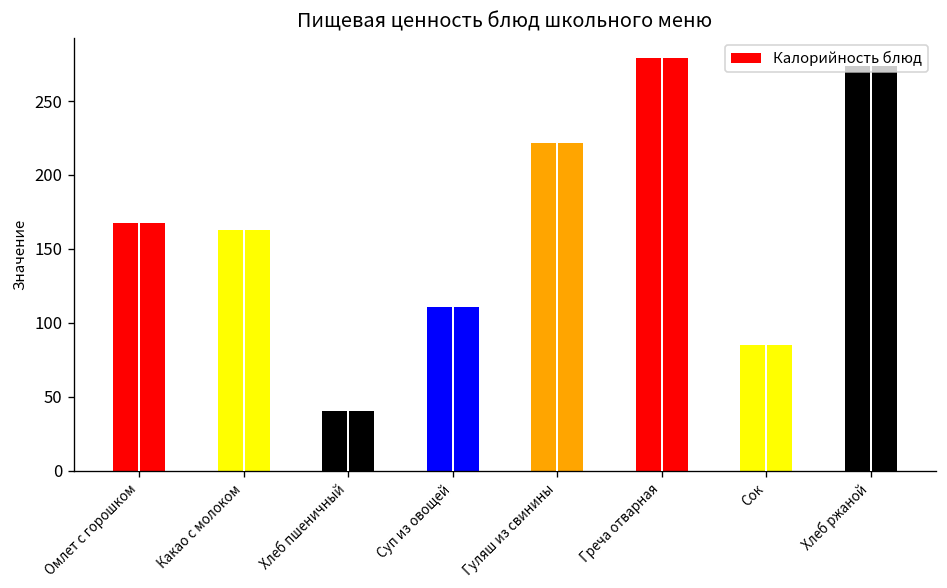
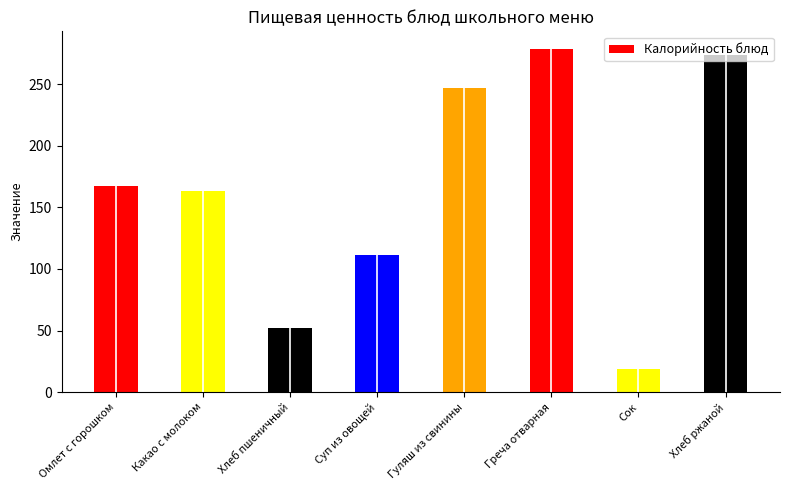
  {
    "Омлет с горошком": 167,
    "Какао с молоком": 163,
-   "Хлеб пшеничный": 41,
+   "Хлеб пшеничный": 52,
    "Суп из овощей": 111,
-   "Гуляш из свинины": 222,
+   "Гуляш из свинины": 247,
    "Греча отварная": 279,
-   "Сок": 85
+   "Сок": 19
  }
